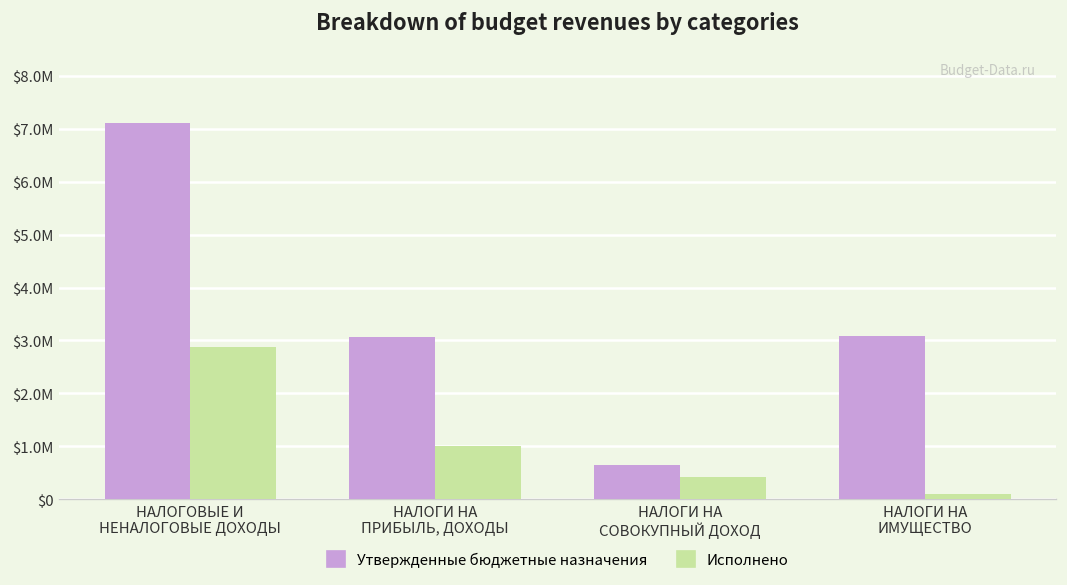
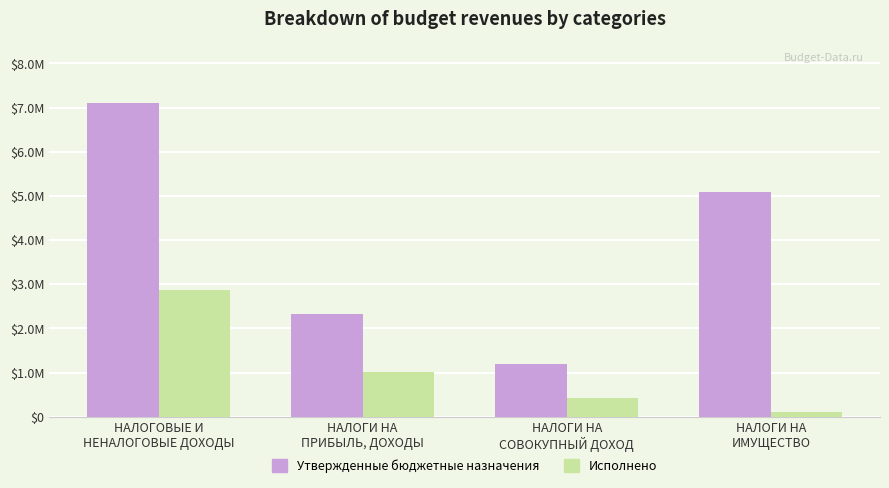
  {
    "Утвержденные бюджетные назначения": {
      "НАЛОГОВЫЕ И НЕНАЛОГОВЫЕ ДОХОДЫ": "$7100000",
-     "НАЛОГИ НА ПРИБЫЛЬ, ДОХОДЫ": "$3100000",
-     "НАЛОГИ НА СОВОКУПНЫЙ ДОХОД": "$600000",
-     "НАЛОГИ НА ИМУЩЕСТВО": "$3100000"
+     "НАЛОГИ НА ПРИБЫЛЬ, ДОХОДЫ": "$2300000",
+     "НАЛОГИ НА СОВОКУПНЫЙ ДОХОД": "$1200000",
+     "НАЛОГИ НА ИМУЩЕСТВО": "$5100000"
    },
    "Исполнено": {
      "НАЛОГОВЫЕ И НЕНАЛОГОВЫЕ ДОХОДЫ": "$2900000",
      "НАЛОГИ НА ПРИБЫЛЬ, ДОХОДЫ": "$1000000",
      "НАЛОГИ НА СОВОКУПНЫЙ ДОХОД": "$400000",
      "НАЛОГИ НА ИМУЩЕСТВО": "$100000"
    }
  }
